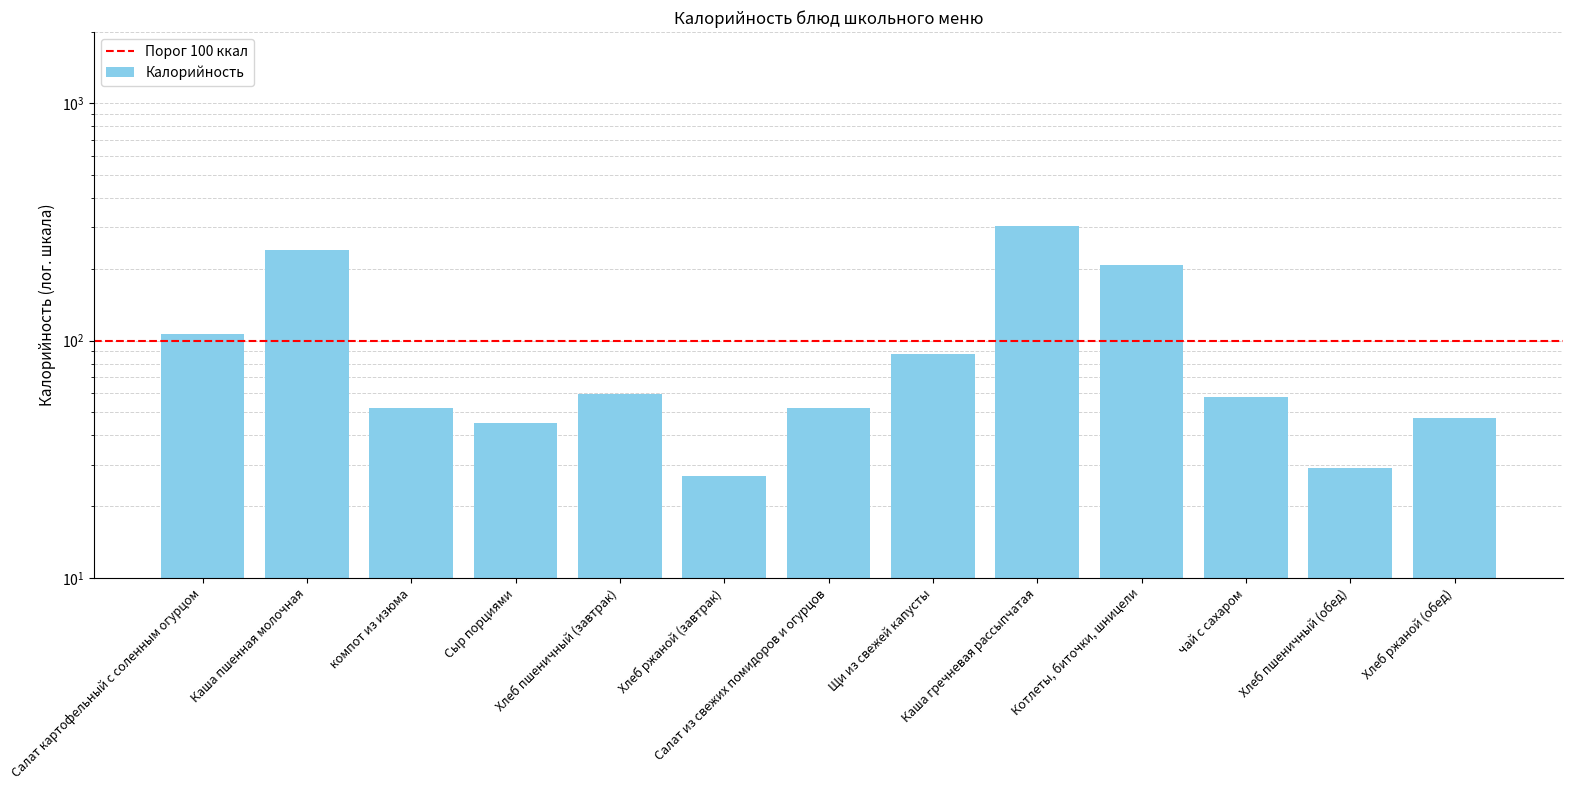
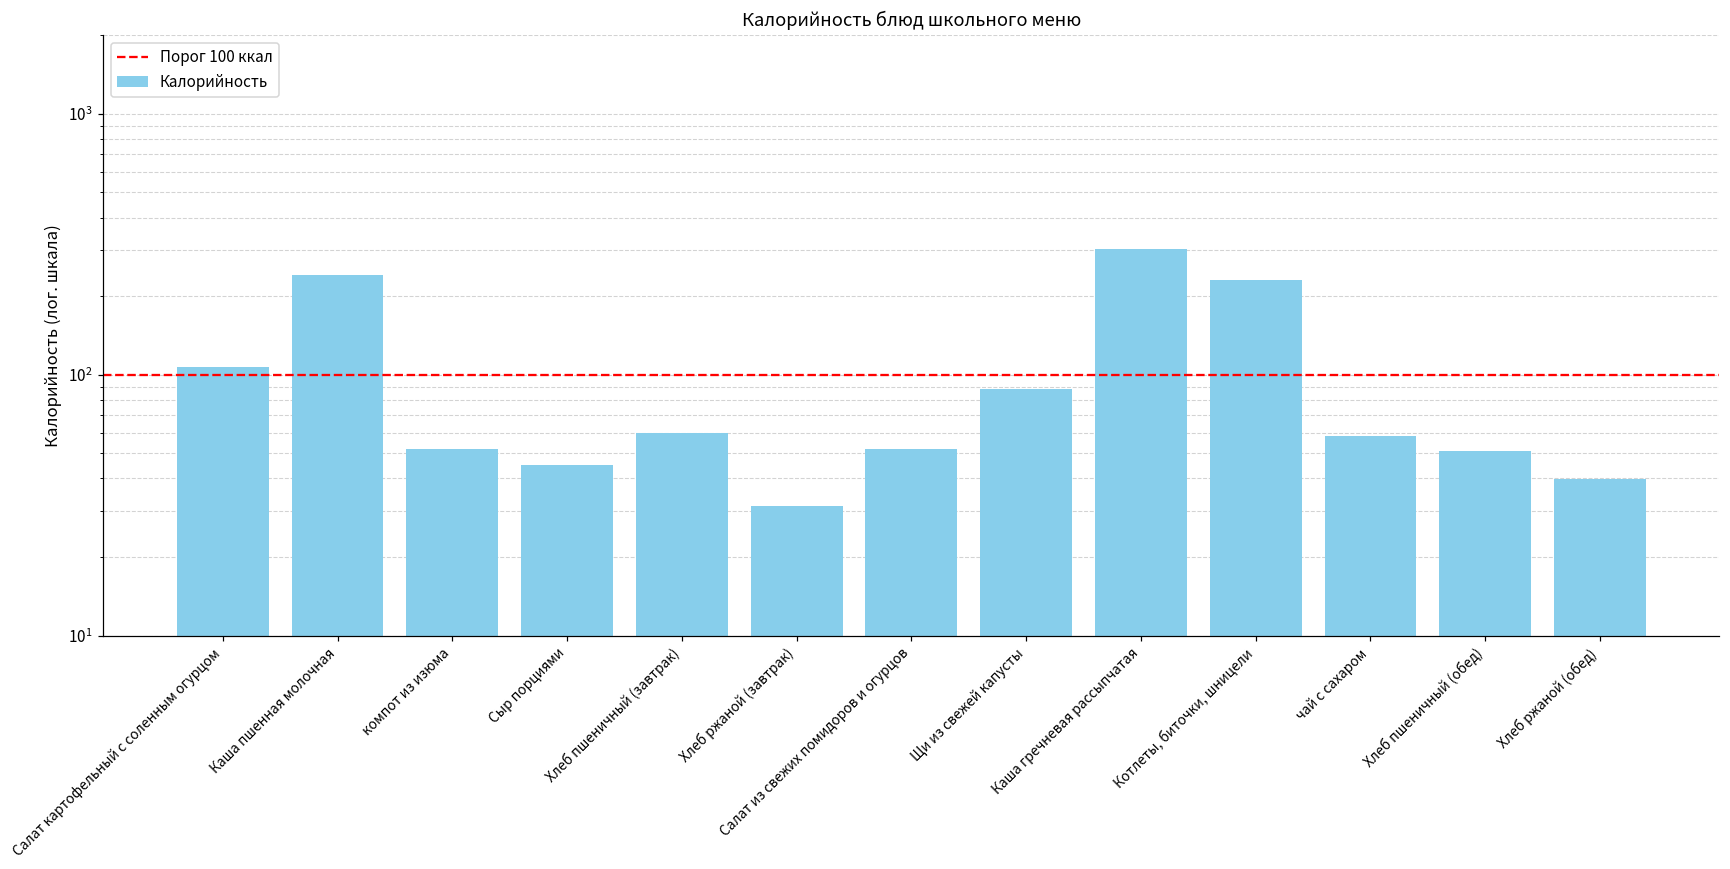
  {
    "Салат картофельный с соленным огурцом": 110,
    "Каша пшенная молочная": 240,
    "компот из изюма": 52,
    "Сыр порциями": 45,
    "Хлеб пшеничный (завтрак)": 60,
-   "Хлеб ржаной (завтрак)": 27,
+   "Хлеб ржаной (завтрак)": 31,
    "Салат из свежих помидоров и огурцов": 52,
    "Щи из свежей капусты": 88,
    "Каша гречневая рассыпчатая": 300,
-   "Котлеты, биточки, шницели": 210,
+   "Котлеты, биточки, шницели": 230,
    "чай с сахаром": 58,
-   "Хлеб пшеничный (обед)": 29,
-   "Хлеб ржаной (обед)": 47
+   "Хлеб пшеничный (обед)": 51,
+   "Хлеб ржаной (обед)": 40
  }
